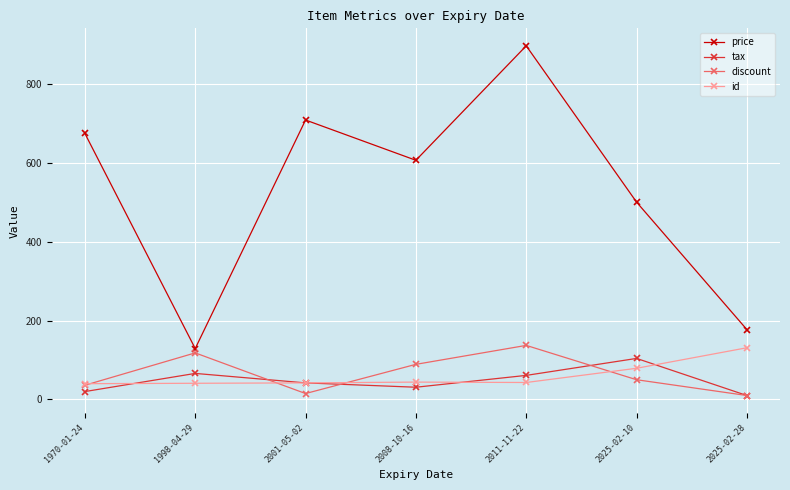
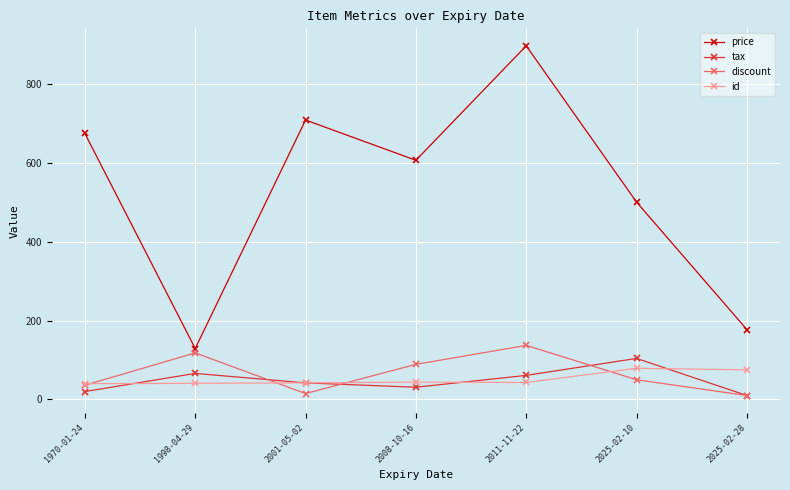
  {
    "price": {
      "1970-01-24": 670,
      "1998-04-29": 130,
      "2001-05-02": 710,
      "2008-10-16": 610,
      "2011-11-22": 900,
      "2025-02-10": 500,
      "2025-02-28": 180
    },
    "tax": {
      "1970-01-24": 20,
      "1998-04-29": 70,
      "2008-10-16": 30,
      "2011-11-22": 60,
      "2025-02-10": 100
    },
    "discount": {
      "1998-04-29": 120,
      "2001-05-02": 20,
      "2008-10-16": 90,
      "2011-11-22": 140,
      "2025-02-10": 50
    },
    "id": {
      "1998-04-29": 40,
      "2008-10-16": 40,
      "2011-11-22": 40,
      "2025-02-10": 80,
-     "2025-02-28": 130
+     "2025-02-28": 80
    }
  }
